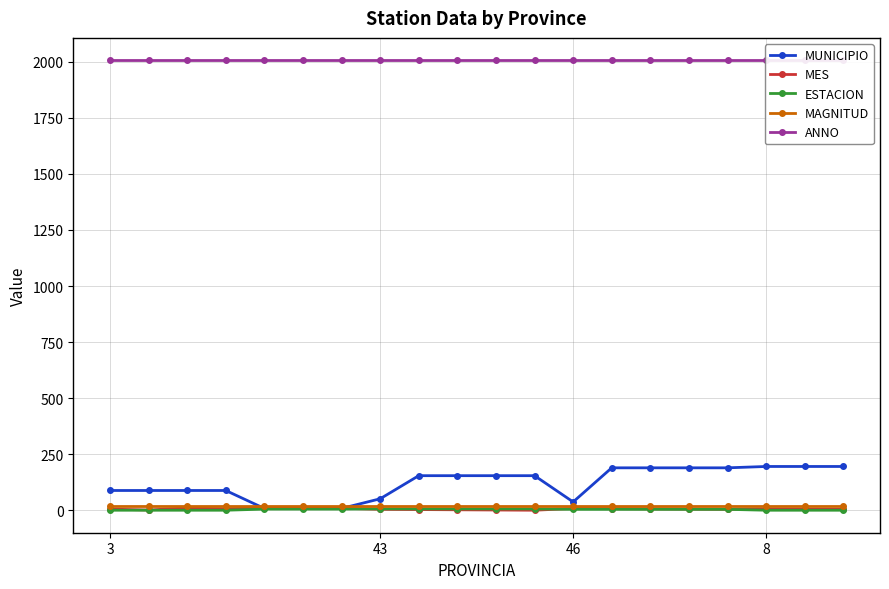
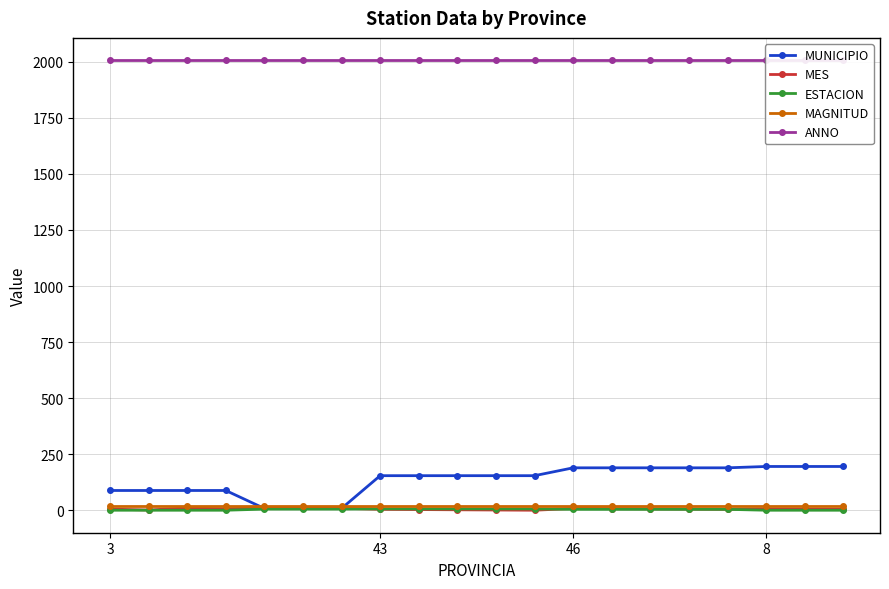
  {
    "MUNICIPIO": {
-     "43": 50,
-     "46": 40
+     "43": 160,
+     "46": 190
    },
    "MAGNITUD": {
      "43": 20
    },
    "ANNO": {
      "43": 2010,
      "46": 2010
    }
  }
